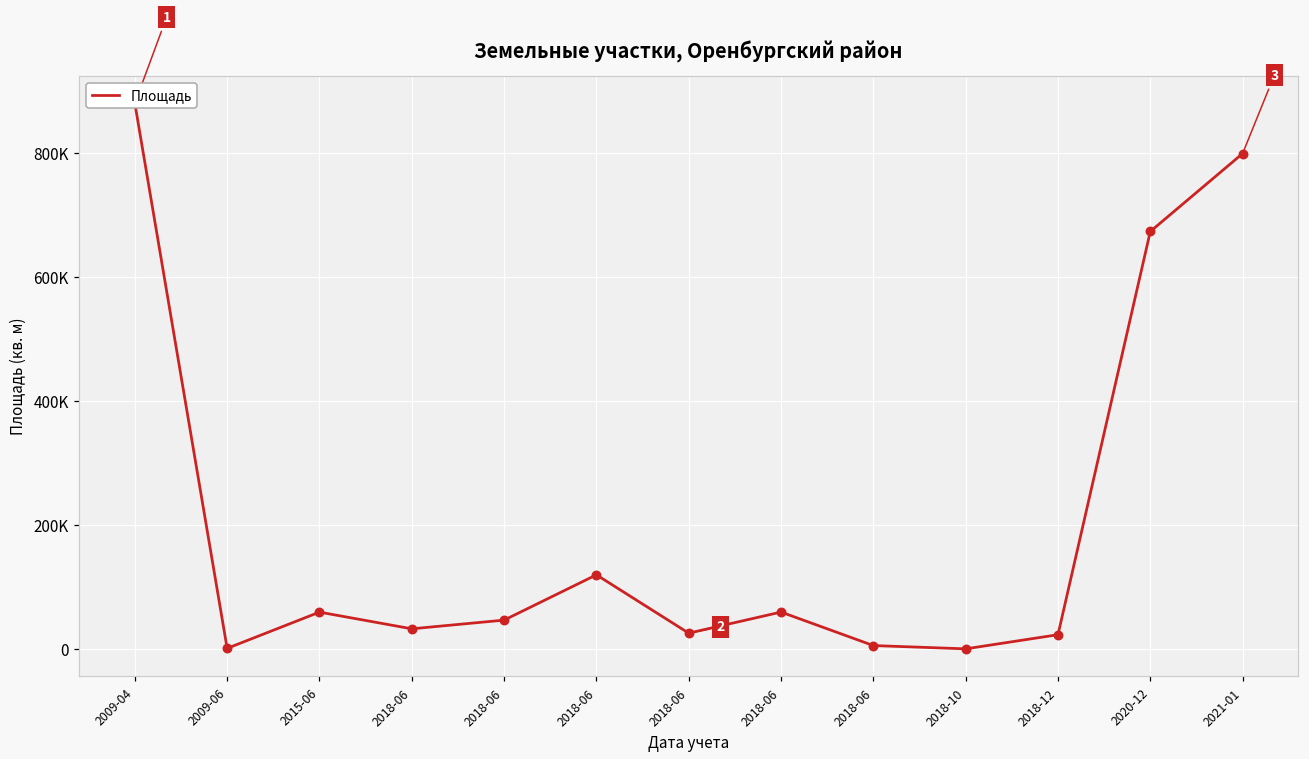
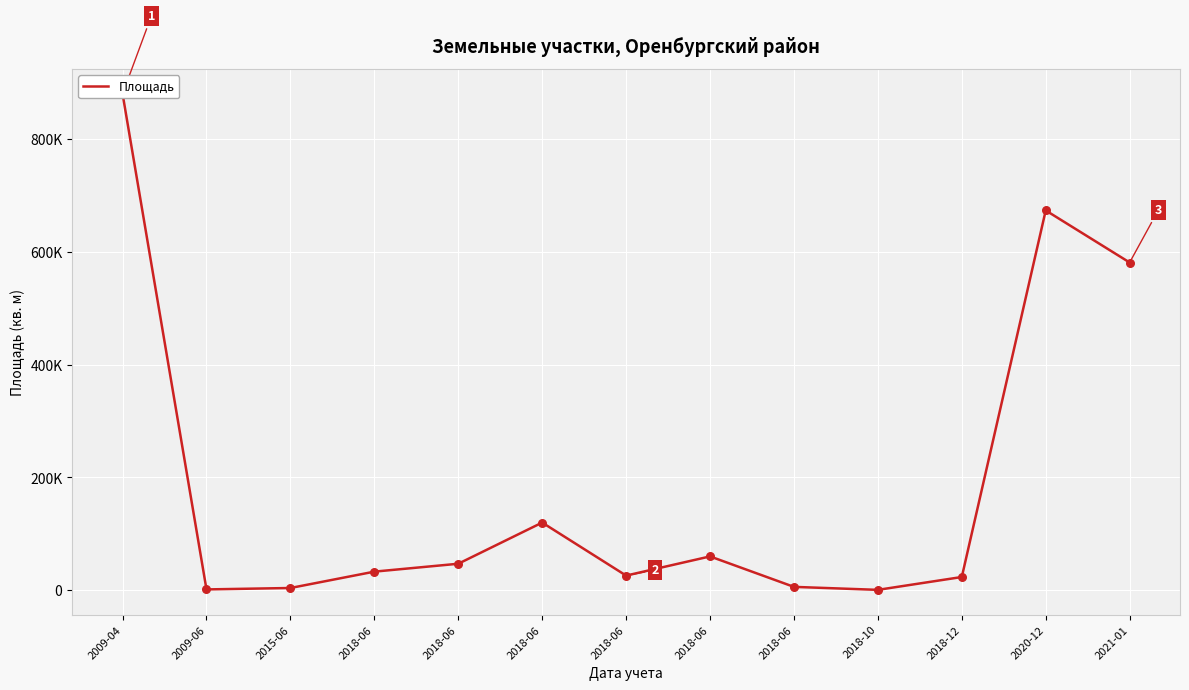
  {
    "2009-06": 0,
-   "2015-06": 60000,
+   "2015-06": 0,
    "2018-10": 0,
    "2018-12": 20000,
    "2020-12": 670000,
-   "2021-01": 800000
+   "2021-01": 580000
  }
